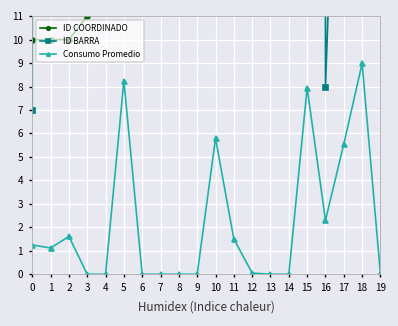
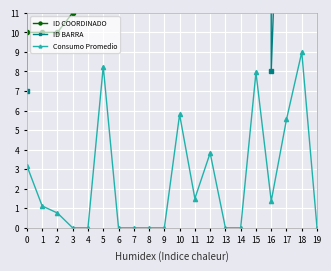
  {
    "ID COORDINADO": {
      "0": 10.0,
      "3": 11.0
    },
    "ID BARRA": {
      "0": 7.0,
      "16": 8.0
    },
    "Consumo Promedio": {
-     "0": 1.3,
+     "0": 3.2,
      "1": 1.1,
-     "2": 1.6,
+     "2": 0.8,
      "3": 0.0,
      "4": 0.0,
      "5": 8.3,
      "6": 0.0,
      "7": 0.0,
      "8": 0.0,
      "9": 0.0,
      "10": 5.8,
      "11": 1.5,
-     "12": 0.1,
+     "12": 3.8,
      "13": 0.0,
      "14": 0.0,
      "15": 8.0,
-     "16": 2.3,
+     "16": 1.4,
      "17": 5.6,
      "18": 9.0,
      "19": 0.0
    }
  }
